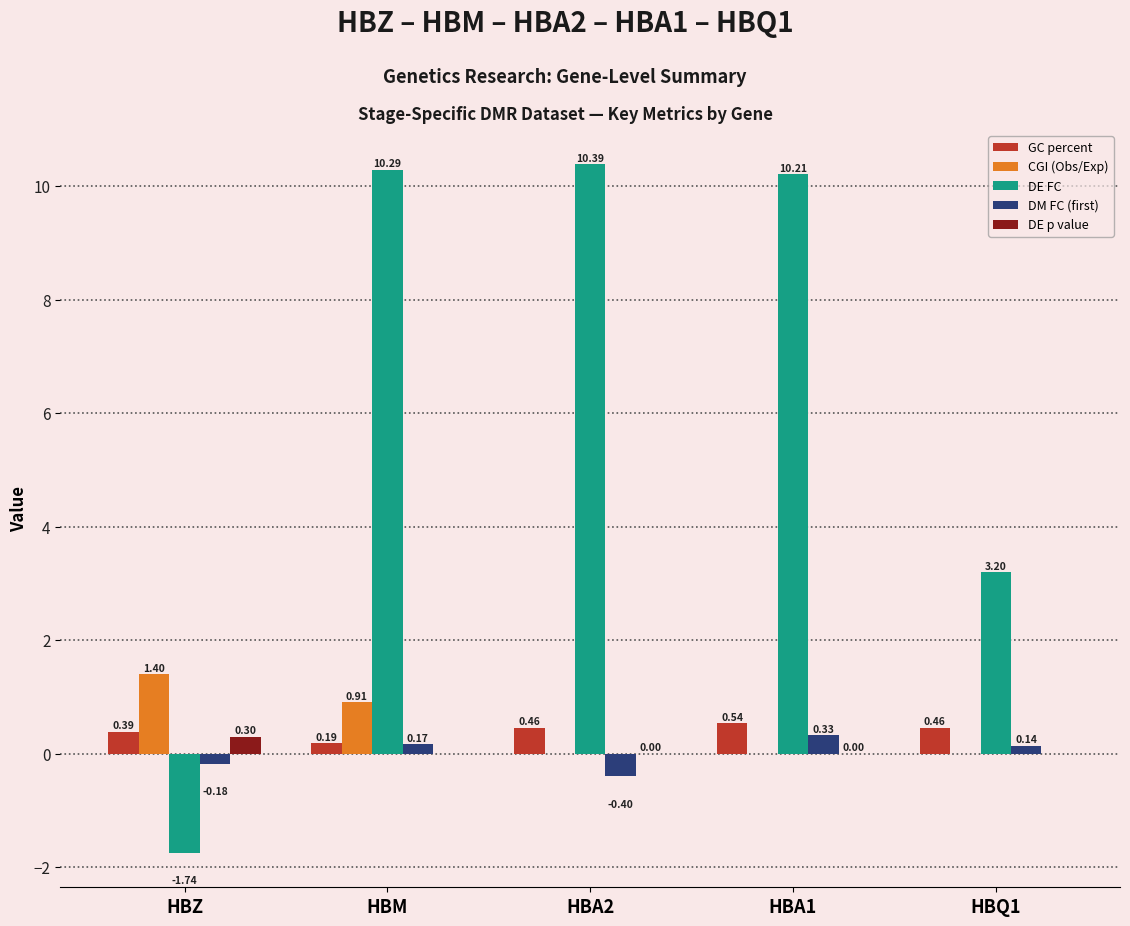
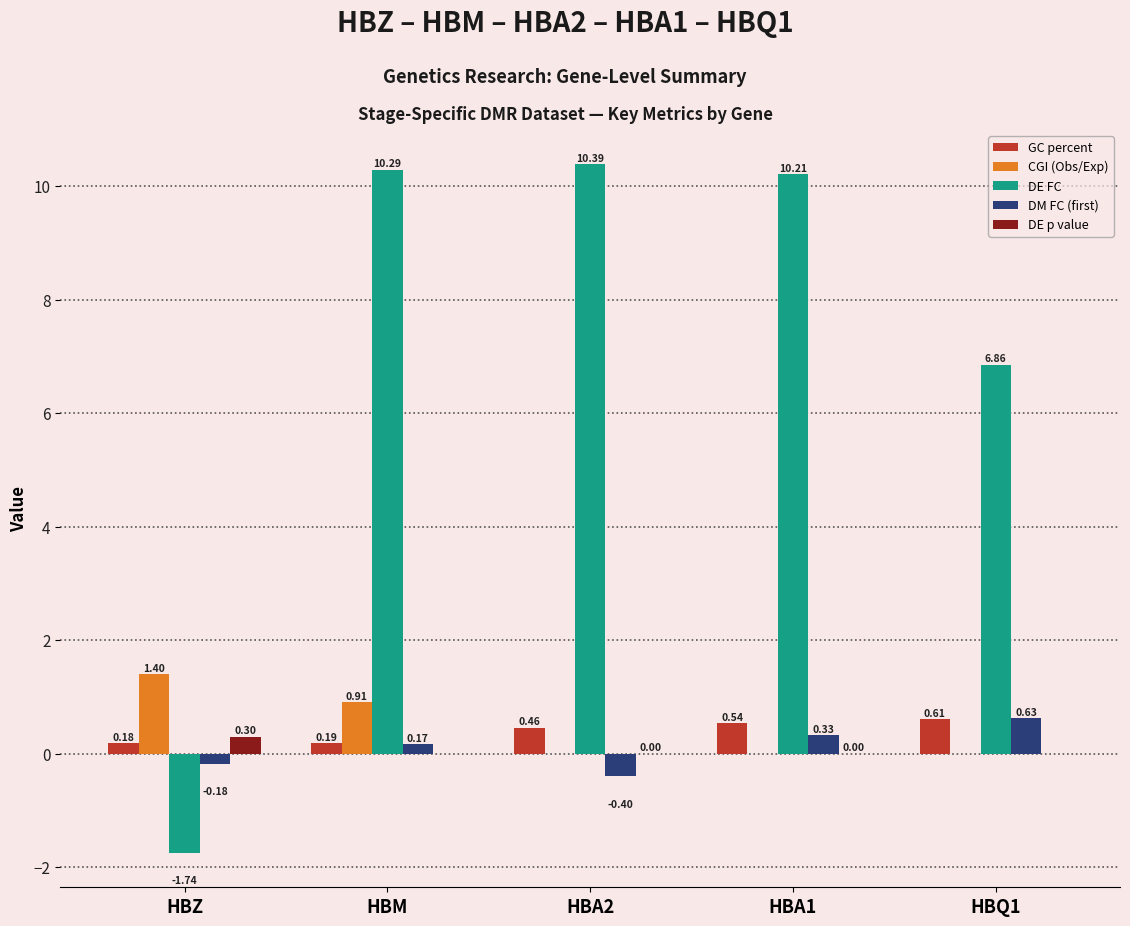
  {
    "GC percent": {
-     "HBZ": 0.39,
+     "HBZ": 0.18,
      "HBM": 0.19,
      "HBA2": 0.46,
      "HBA1": 0.54,
-     "HBQ1": 0.46
+     "HBQ1": 0.61
    },
    "CGI (Obs/Exp)": {
      "HBZ": 1.40,
      "HBM": 0.91
    },
    "DE FC": {
      "HBZ": -1.74,
      "HBM": 10.29,
      "HBA2": 10.39,
      "HBA1": 10.21,
-     "HBQ1": 3.20
+     "HBQ1": 6.86
    },
    "DM FC (first)": {
      "HBZ": -0.18,
      "HBM": 0.17,
      "HBA2": -0.40,
      "HBA1": 0.33,
-     "HBQ1": 0.14
+     "HBQ1": 0.63
    },
    "DE p value": {
      "HBZ": 0.30,
      "HBA2": 0.00,
      "HBA1": 0.00
    }
  }
